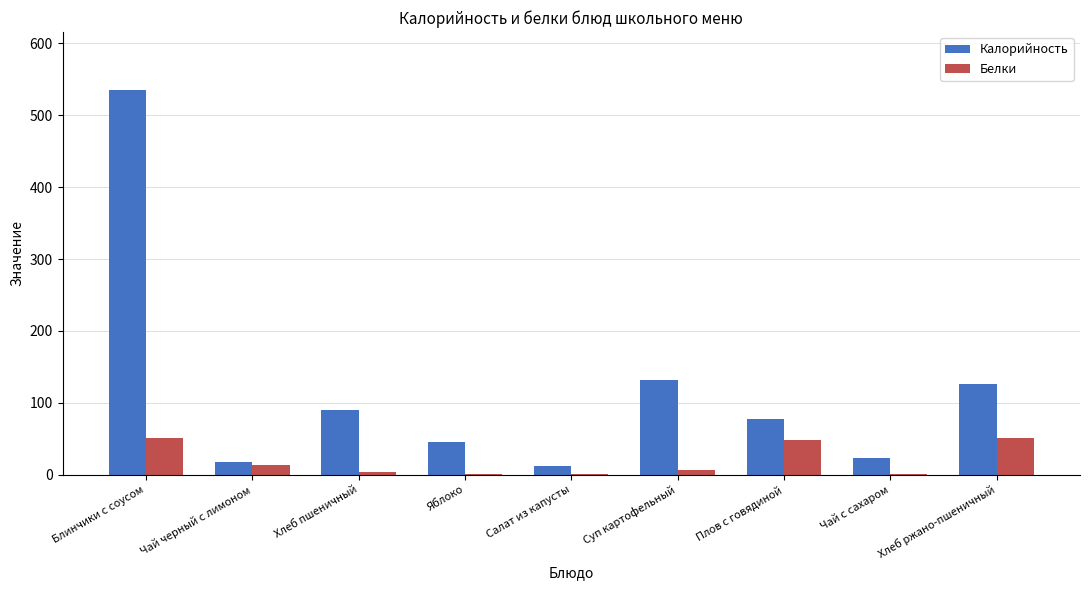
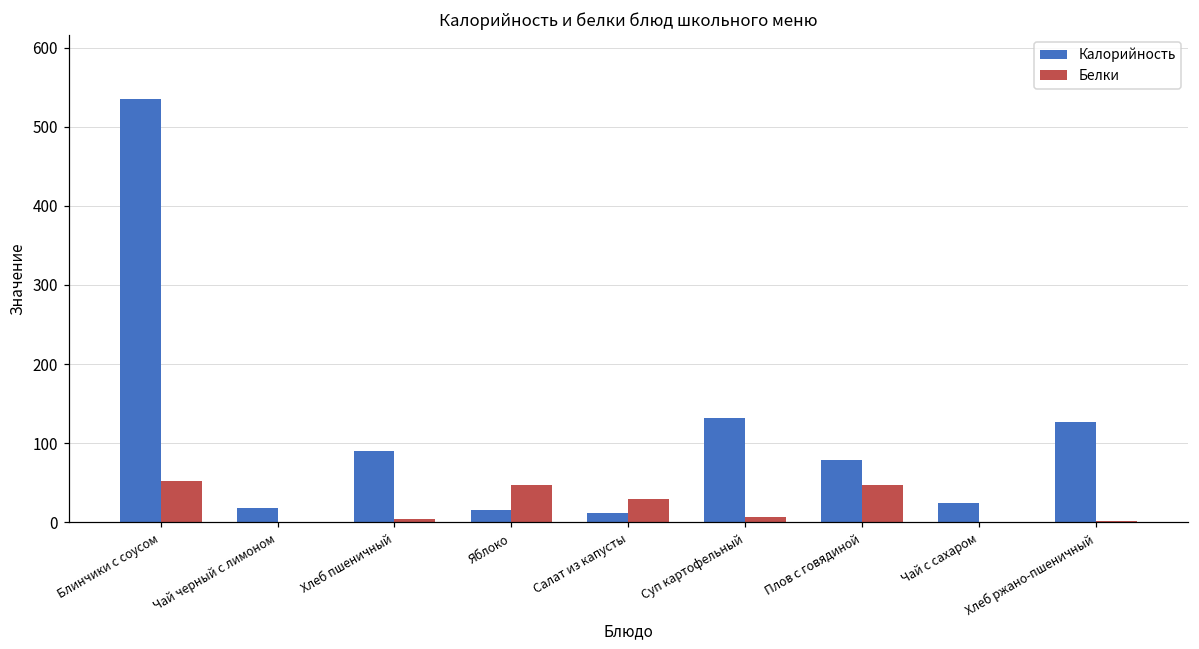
  {
    "Калорийность": {
      "Блинчики с соусом": 540,
      "Чай черный с лимоном": 20,
      "Хлеб пшеничный": 90,
-     "Яблоко": 50,
+     "Яблоко": 20,
      "Салат из капусты": 10,
      "Суп картофельный": 130,
      "Плов с говядиной": 80,
      "Чай с сахаром": 20,
      "Хлеб ржано-пшеничный": 130
    },
    "Белки": {
      "Блинчики с соусом": 50,
-     "Чай черный с лимоном": 10,
+     "Чай черный с лимоном": 0,
      "Хлеб пшеничный": 0,
-     "Яблоко": 0,
-     "Салат из капусты": 0,
+     "Яблоко": 50,
+     "Салат из капусты": 30,
      "Суп картофельный": 10,
      "Плов с говядиной": 50,
-     "Хлеб ржано-пшеничный": 50
+     "Хлеб ржано-пшеничный": 0
    }
  }
